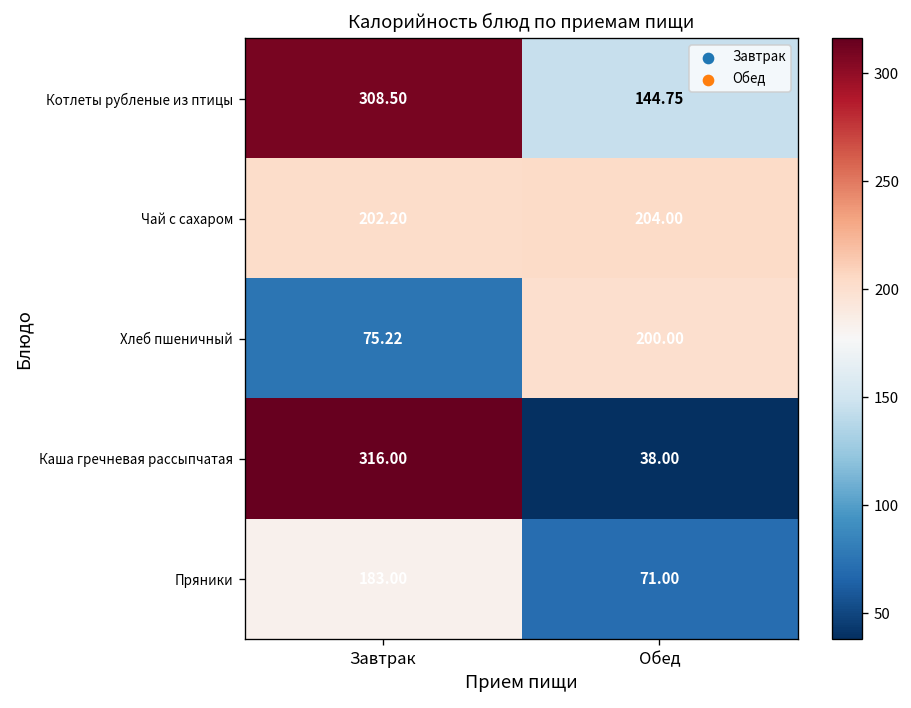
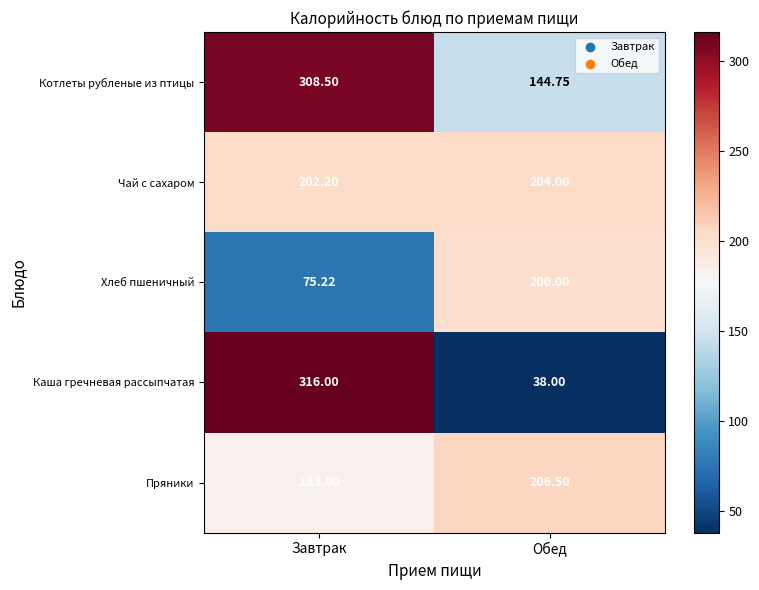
  {
    "Котлеты рубленые из птицы": {
      "Завтрак": 308.50,
      "Обед": 144.75
    },
    "Чай с сахаром": {
      "Завтрак": 202.20,
      "Обед": 204.00
    },
    "Хлеб пшеничный": {
      "Завтрак": 75.22,
      "Обед": 200.00
    },
    "Каша гречневая рассыпчатая": {
      "Завтрак": 316.00,
      "Обед": 38.00
    },
    "Пряники": {
-     "Обед": 71.00
+     "Обед": 206.50
    }
  }
